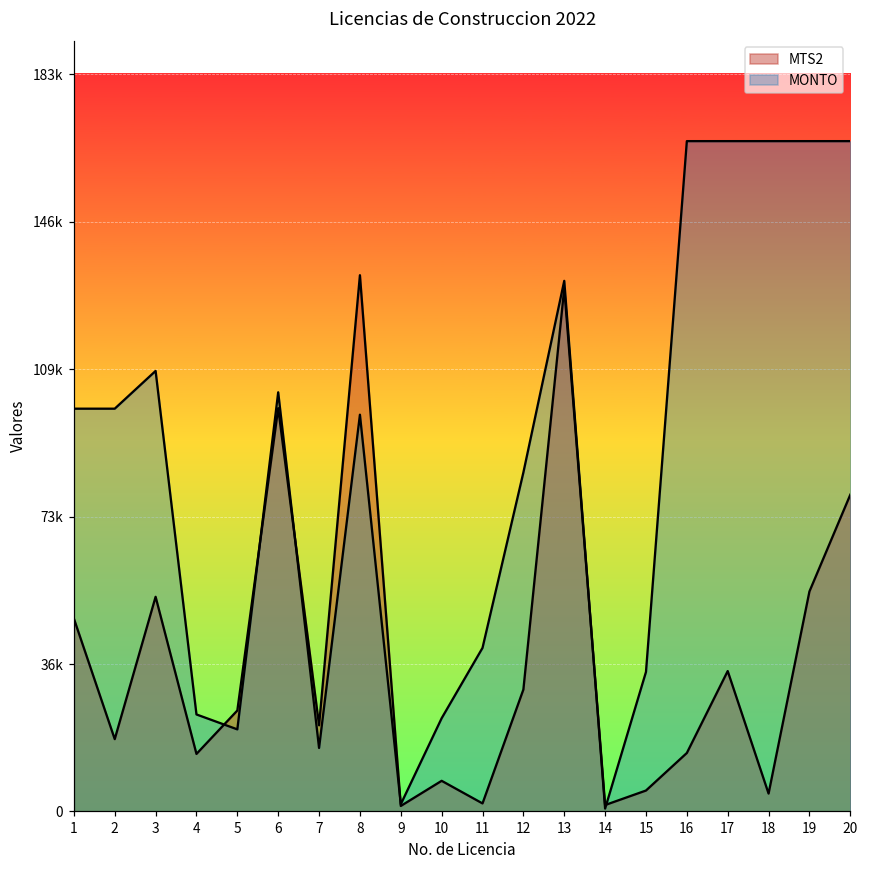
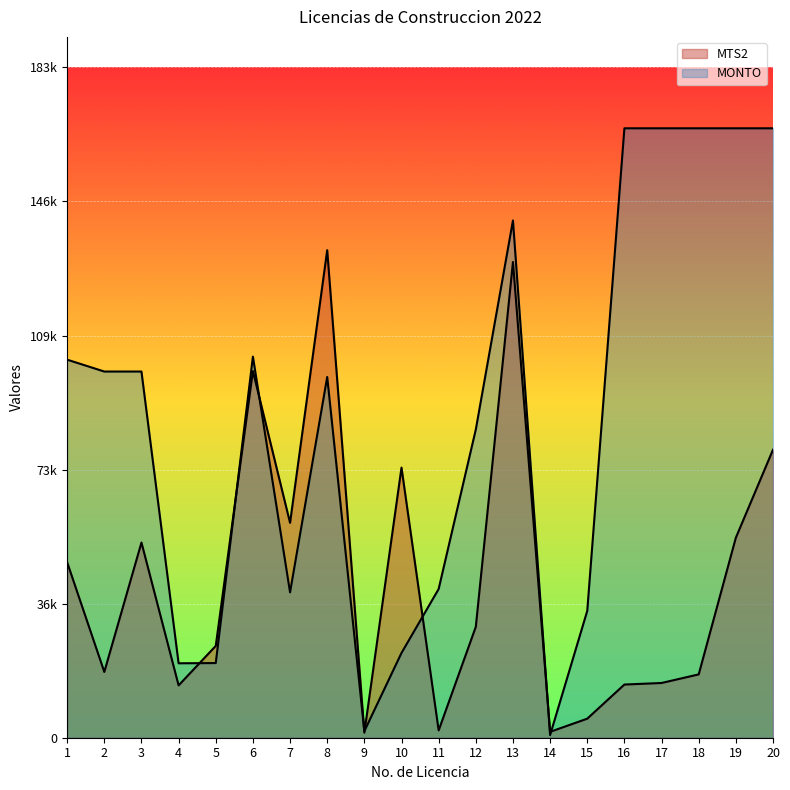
  {
    "MTS2": {
      "1": 48000,
      "2": 18000,
      "3": 53000,
      "4": 14000,
      "5": 25000,
      "6": 100000,
-     "7": 21000,
+     "7": 59000,
      "8": 133000,
-     "10": 8000,
+     "10": 74000,
      "11": 2000,
      "12": 30000,
      "13": 130000,
      "14": 2000,
      "15": 5000,
      "16": 15000,
-     "17": 35000,
-     "18": 4000,
+     "17": 15000,
+     "18": 17000,
      "19": 55000,
      "20": 79000
    },
    "MONTO": {
-     "1": 100000,
+     "1": 103000,
      "2": 100000,
-     "3": 109000,
-     "4": 24000,
+     "3": 100000,
+     "4": 20000,
      "5": 20000,
      "6": 104000,
-     "7": 16000,
+     "7": 40000,
      "8": 99000,
      "10": 23000,
      "11": 41000,
      "12": 84000,
-     "13": 132000,
+     "13": 141000,
      "14": 1000,
      "15": 35000,
      "16": 166000,
      "17": 166000,
      "18": 166000,
      "19": 166000,
      "20": 166000
    }
  }
